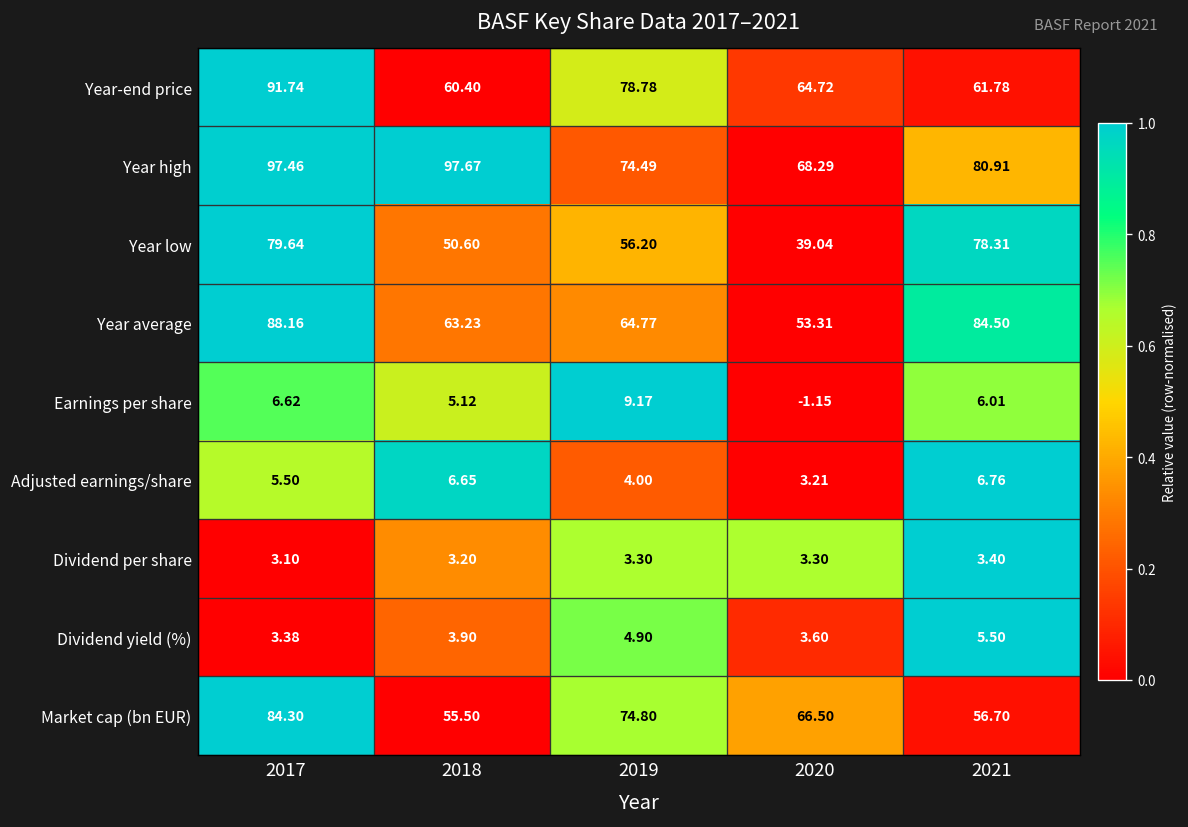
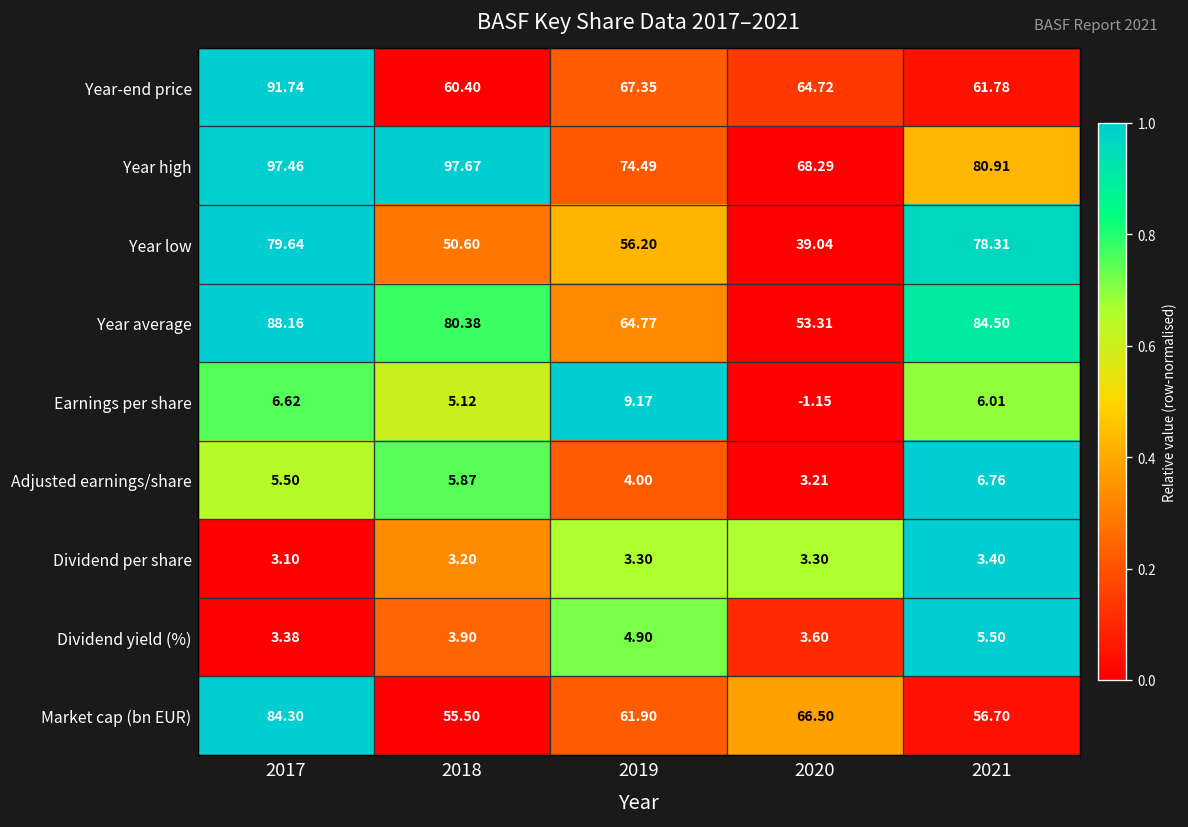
  {
    "Year-end price": {
      "2017": 91.74,
      "2018": 60.40,
-     "2019": 78.78,
+     "2019": 67.35,
      "2020": 64.72,
      "2021": 61.78
    },
    "Year high": {
      "2017": 97.46,
      "2018": 97.67,
      "2019": 74.49,
      "2020": 68.29,
      "2021": 80.91
    },
    "Year low": {
      "2017": 79.64,
      "2018": 50.60,
      "2019": 56.20,
      "2020": 39.04,
      "2021": 78.31
    },
    "Year average": {
      "2017": 88.16,
-     "2018": 63.23,
+     "2018": 80.38,
      "2019": 64.77,
      "2020": 53.31,
      "2021": 84.50
    },
    "Earnings per share": {
      "2017": 6.62,
      "2018": 5.12,
      "2019": 9.17,
      "2020": -1.15,
      "2021": 6.01
    },
    "Adjusted earnings/share": {
      "2017": 5.50,
-     "2018": 6.65,
+     "2018": 5.87,
      "2019": 4.00,
      "2020": 3.21,
      "2021": 6.76
    },
    "Dividend per share": {
      "2017": 3.10,
      "2018": 3.20,
      "2019": 3.30,
      "2020": 3.30,
      "2021": 3.40
    },
    "Dividend yield (%)": {
      "2017": 3.38,
      "2018": 3.90,
      "2019": 4.90,
      "2020": 3.60,
      "2021": 5.50
    },
    "Market cap (bn EUR)": {
      "2017": 84.30,
      "2018": 55.50,
-     "2019": 74.80,
+     "2019": 61.90,
      "2020": 66.50,
      "2021": 56.70
    }
  }
